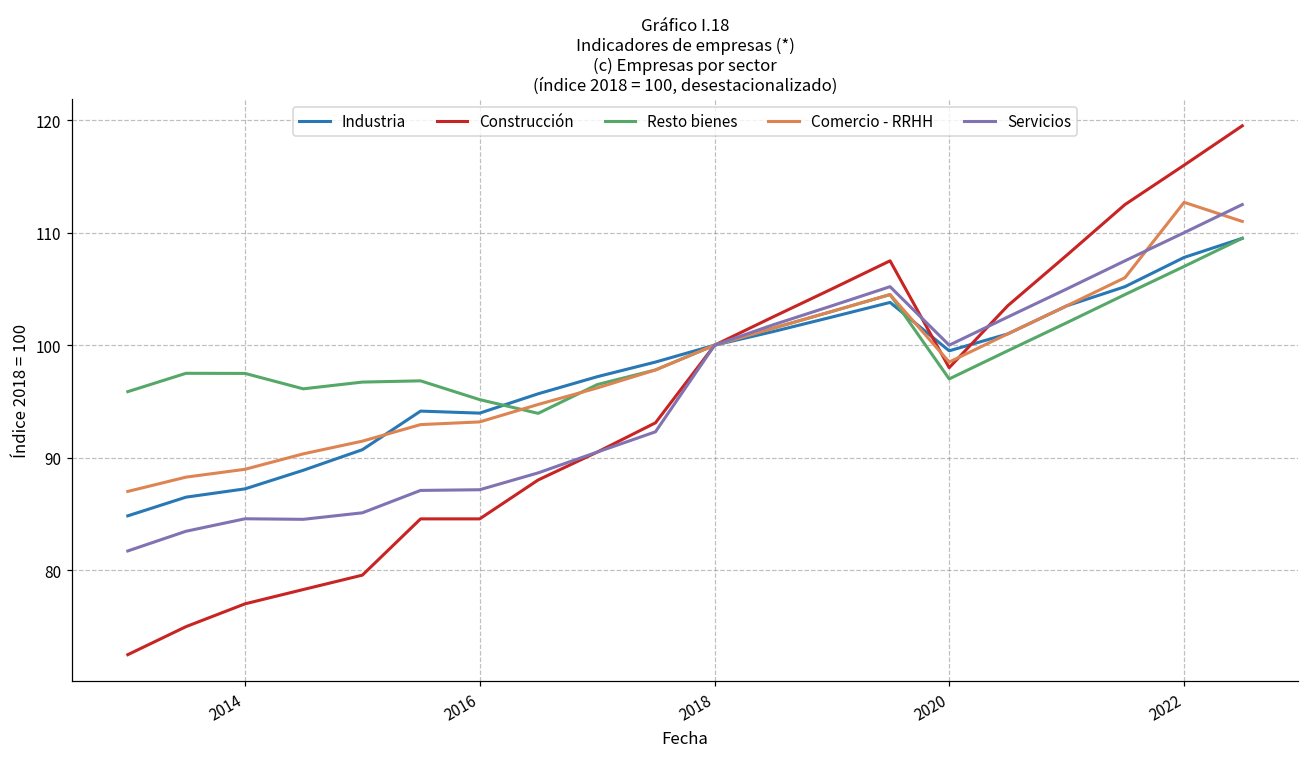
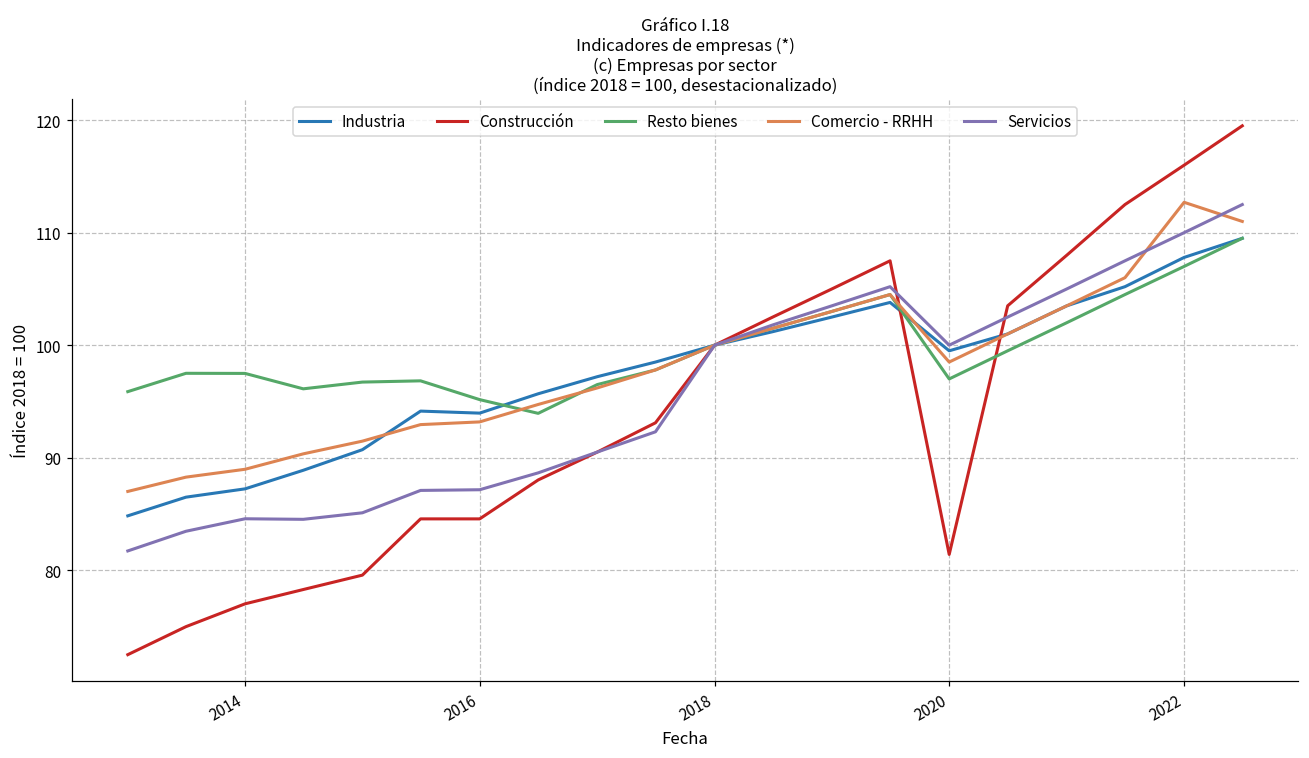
  {
    "Industria": {
      "2014": 87.2,
      "2016": 94.0,
      "2020": 99.5,
      "2022": 107.8
    },
    "Construcción": {
      "2014": 77.0,
      "2016": 84.6,
-     "2020": 98.0,
+     "2020": 81.4,
      "2022": 116.0
    },
    "Resto bienes": {
      "2014": 97.5,
      "2016": 95.2,
      "2020": 97.0,
      "2022": 107.0
    },
    "Comercio - RRHH": {
      "2014": 89.0,
      "2016": 93.2,
      "2020": 98.5,
      "2022": 112.7
    },
    "Servicios": {
      "2014": 84.6,
      "2016": 87.2,
      "2020": 100.0,
      "2022": 110.0
    }
  }
